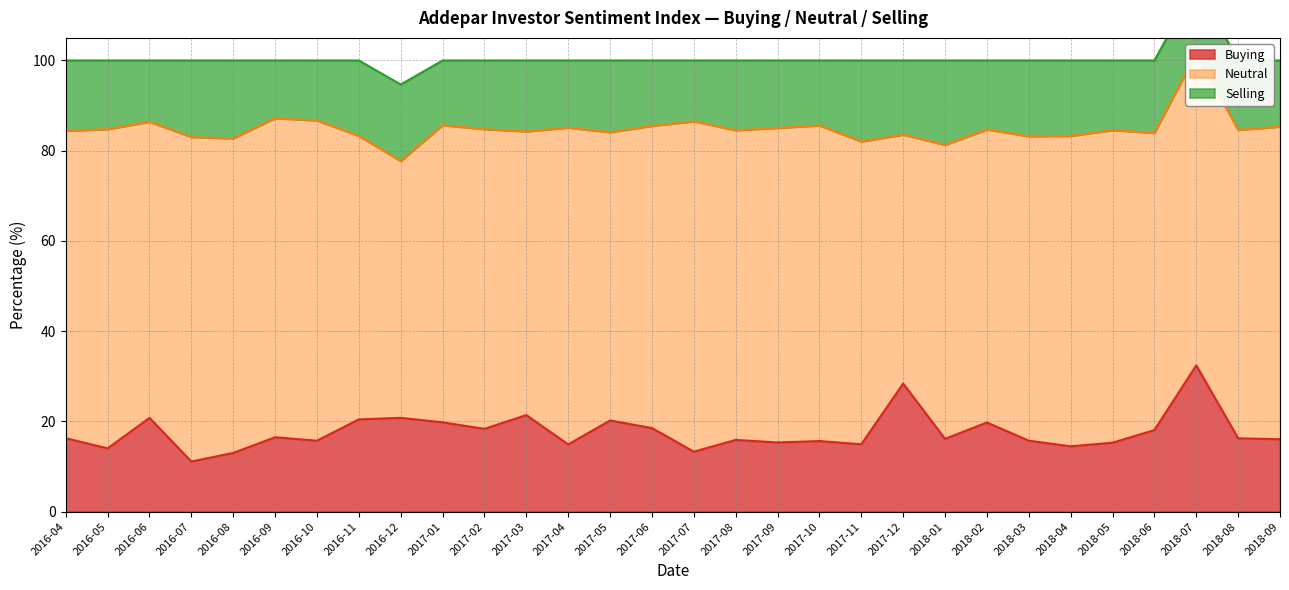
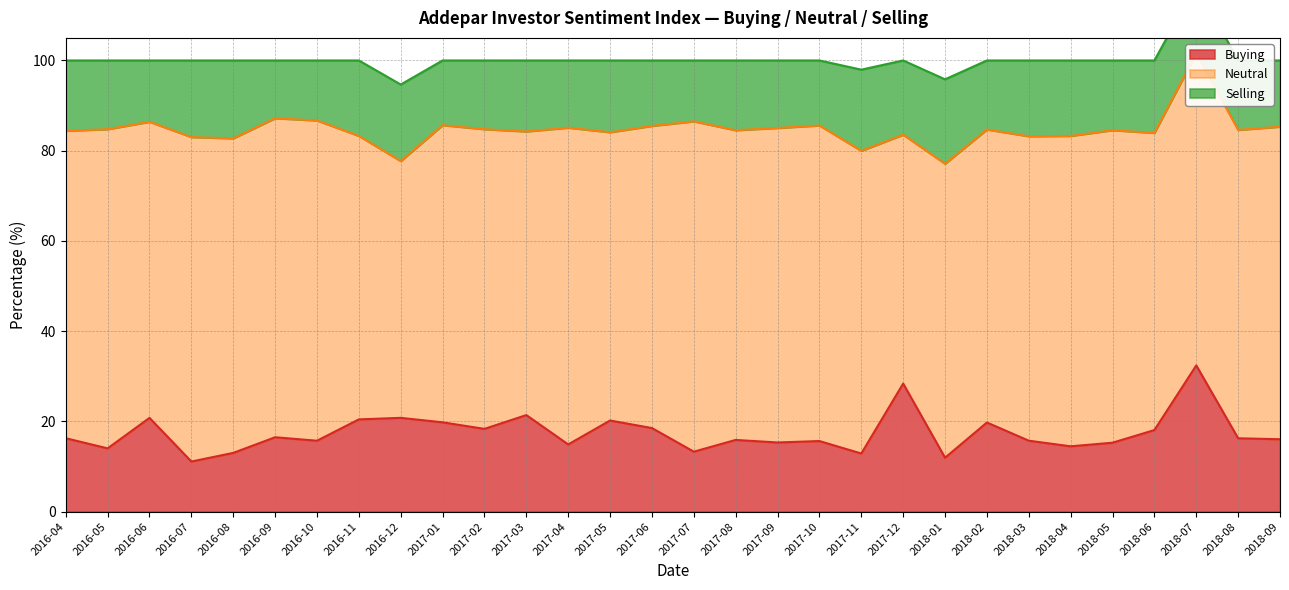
  {
    "Buying": {
      "2016-04": 16,
      "2016-05": 14,
      "2016-06": 21,
      "2016-07": 11,
      "2016-08": 13,
      "2016-09": 16,
      "2016-10": 16,
      "2016-11": 20,
      "2016-12": 21,
      "2017-01": 20,
      "2017-02": 18,
      "2017-03": 21,
      "2017-04": 15,
      "2017-05": 20,
      "2017-06": 19,
      "2017-07": 13,
      "2017-08": 16,
      "2017-09": 15,
      "2017-10": 16,
-     "2017-11": 15,
+     "2017-11": 13,
      "2017-12": 28,
-     "2018-01": 16,
+     "2018-01": 12,
      "2018-02": 20,
      "2018-03": 16,
      "2018-04": 14,
      "2018-05": 15,
      "2018-06": 18,
      "2018-07": 32,
      "2018-08": 16,
      "2018-09": 16
    },
    "Neutral": {
      "2016-04": 68,
      "2016-05": 71,
      "2016-06": 66,
      "2016-07": 72,
      "2016-08": 70,
      "2016-09": 71,
      "2016-10": 71,
      "2016-11": 63,
      "2016-12": 57,
      "2017-01": 66,
      "2017-02": 66,
      "2017-03": 63,
      "2017-04": 70,
      "2017-05": 64,
      "2017-06": 67,
      "2017-07": 73,
      "2017-08": 69,
      "2017-09": 70,
      "2017-10": 70,
      "2017-11": 67,
      "2017-12": 55,
      "2018-01": 65,
      "2018-02": 65,
      "2018-03": 67,
      "2018-04": 69,
      "2018-05": 69,
      "2018-06": 66,
      "2018-08": 68,
      "2018-09": 69
    },
    "Selling": {
      "2016-04": 16,
      "2016-05": 15,
      "2016-06": 14,
      "2016-07": 17,
      "2016-08": 17,
      "2016-09": 13,
      "2016-10": 13,
      "2016-11": 17,
      "2016-12": 17,
      "2017-01": 14,
      "2017-02": 15,
      "2017-03": 16,
      "2017-04": 15,
      "2017-05": 16,
      "2017-06": 15,
      "2017-07": 13,
      "2017-08": 15,
      "2017-09": 15,
      "2017-10": 14,
      "2017-11": 18,
      "2017-12": 16,
      "2018-01": 19,
      "2018-02": 15,
      "2018-03": 17,
      "2018-04": 17,
      "2018-05": 15,
      "2018-06": 16,
      "2018-09": 15
    }
  }
